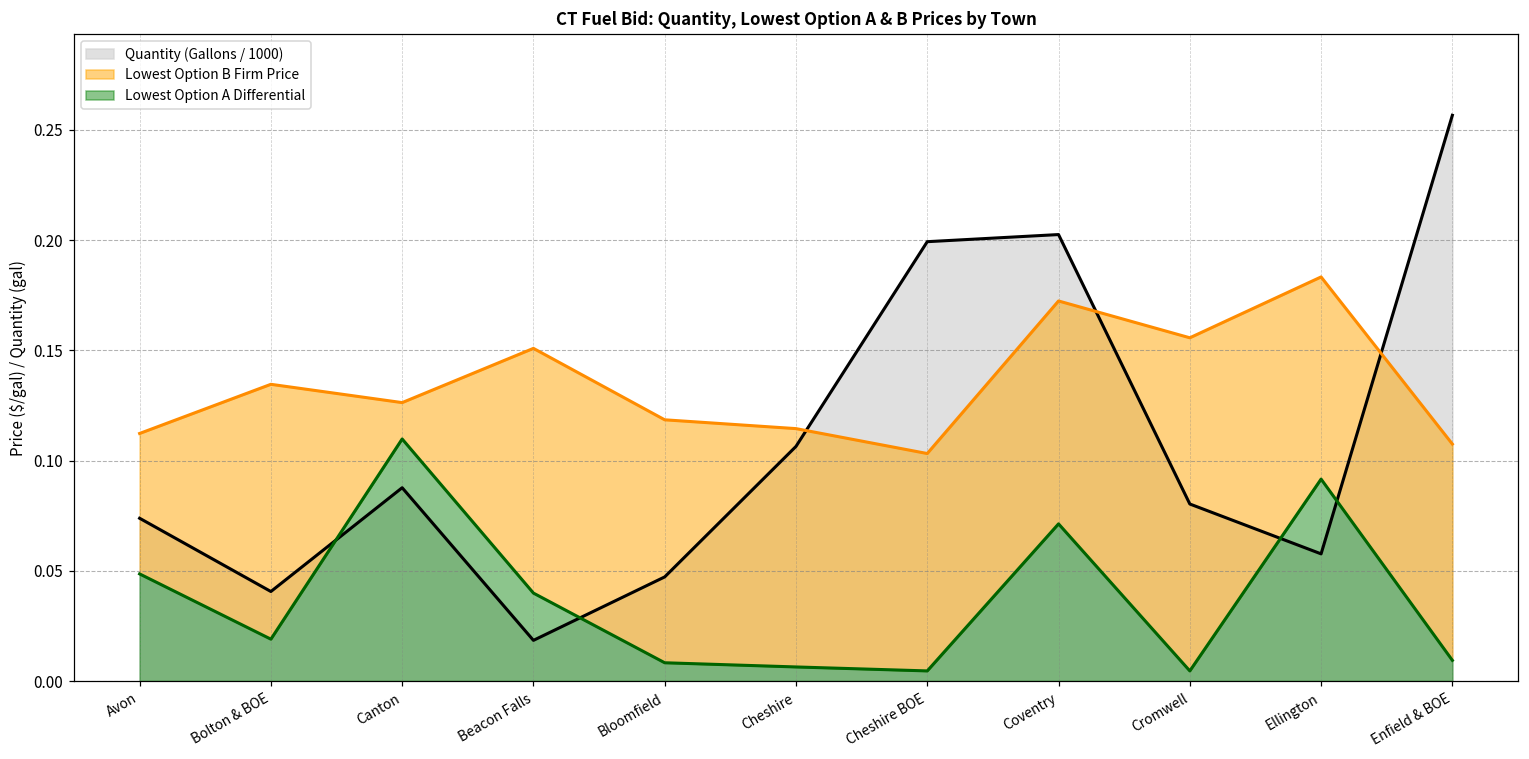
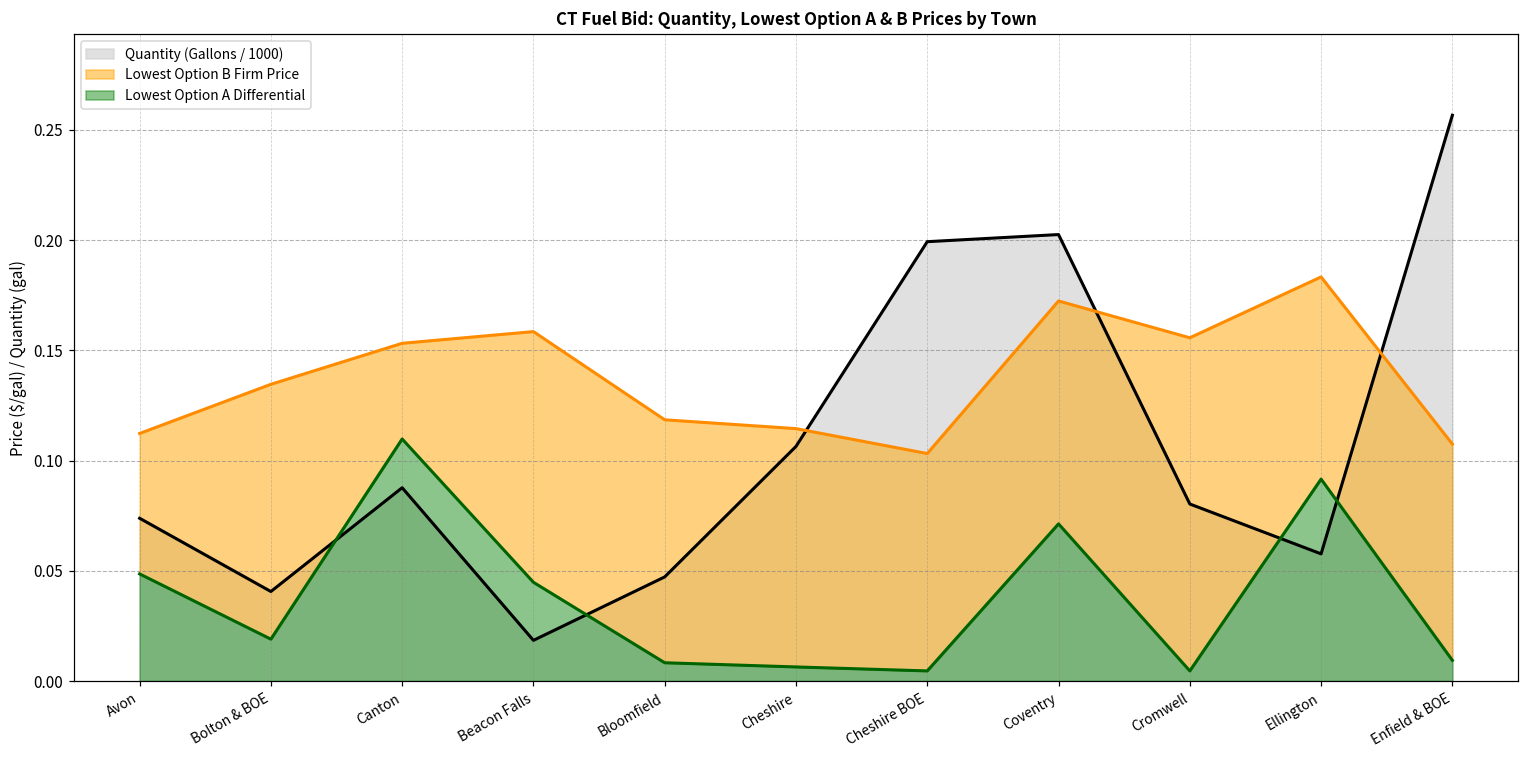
  {
    "Quantity (Gallons / 1000)": {
      "Avon": 0.074,
      "Bolton & BOE": 0.041,
      "Canton": 0.088,
      "Beacon Falls": 0.018,
      "Bloomfield": 0.047,
      "Cheshire": 0.106,
      "Cheshire BOE": 0.199,
      "Coventry": 0.203,
      "Cromwell": 0.080,
      "Ellington": 0.058,
      "Enfield & BOE": 0.257
    },
    "Lowest Option B Firm Price": {
      "Avon": 0.112,
      "Bolton & BOE": 0.135,
-     "Canton": 0.126,
-     "Beacon Falls": 0.151,
+     "Canton": 0.153,
+     "Beacon Falls": 0.159,
      "Bloomfield": 0.119,
      "Cheshire": 0.115,
      "Cheshire BOE": 0.103,
      "Coventry": 0.172,
      "Cromwell": 0.156,
      "Ellington": 0.183,
      "Enfield & BOE": 0.108
    },
    "Lowest Option A Differential": {
      "Avon": 0.049,
      "Bolton & BOE": 0.019,
      "Canton": 0.110,
-     "Beacon Falls": 0.040,
+     "Beacon Falls": 0.045,
      "Bloomfield": 0.008,
      "Cheshire": 0.006,
      "Cheshire BOE": 0.005,
      "Coventry": 0.071,
      "Cromwell": 0.005,
      "Ellington": 0.092,
      "Enfield & BOE": 0.009
    }
  }
